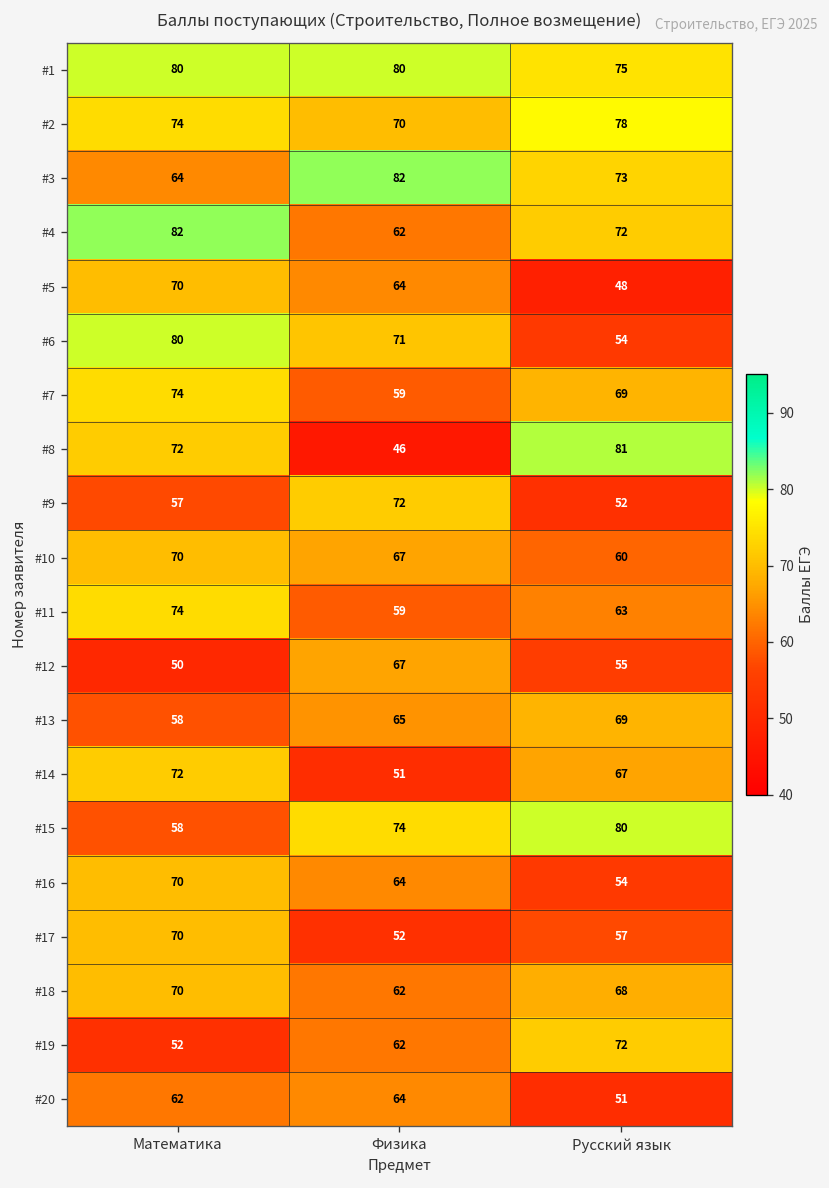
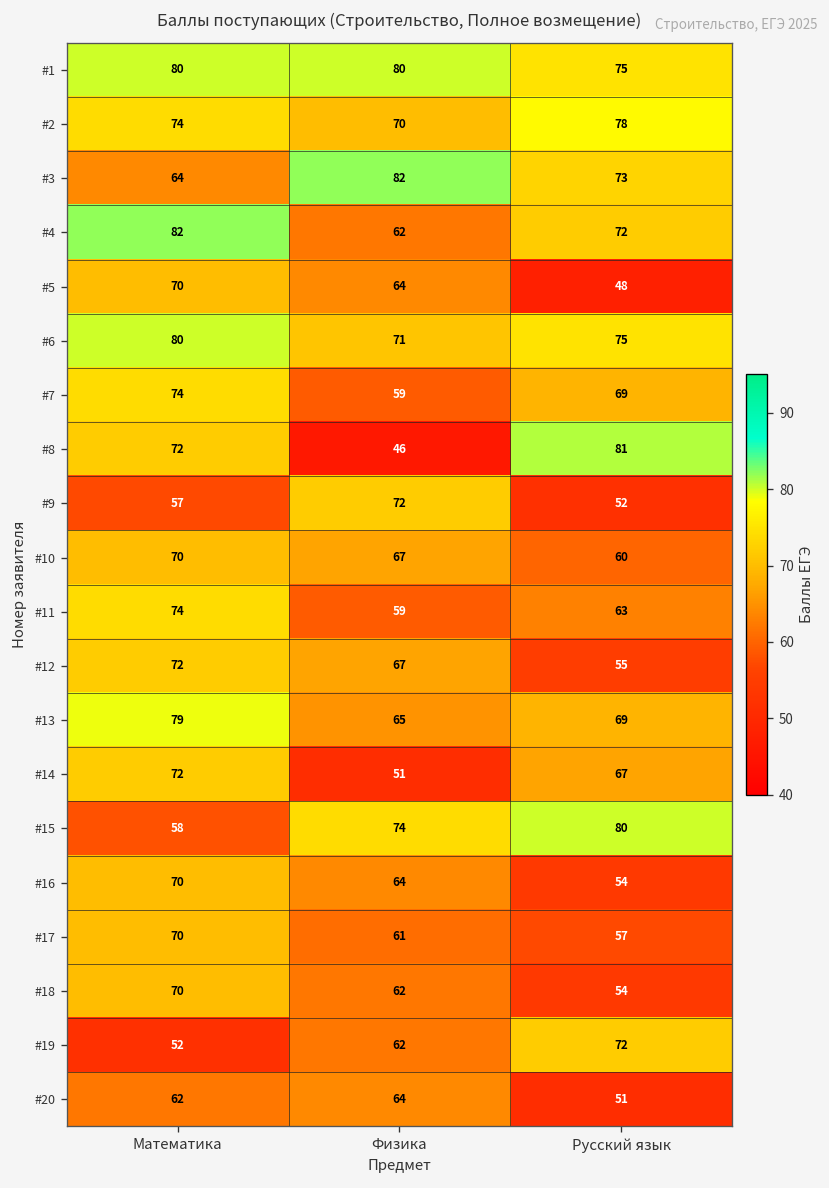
  {
    "#1": {
      "Математика": 80,
      "Физика": 80,
      "Русский язык": 75
    },
    "#2": {
      "Математика": 74,
      "Физика": 70,
      "Русский язык": 78
    },
    "#3": {
      "Математика": 64,
      "Физика": 82,
      "Русский язык": 73
    },
    "#4": {
      "Математика": 82,
      "Физика": 62,
      "Русский язык": 72
    },
    "#5": {
      "Математика": 70,
      "Физика": 64,
      "Русский язык": 48
    },
    "#6": {
      "Математика": 80,
      "Физика": 71,
-     "Русский язык": 54
+     "Русский язык": 75
    },
    "#7": {
      "Математика": 74,
      "Физика": 59,
      "Русский язык": 69
    },
    "#8": {
      "Математика": 72,
      "Физика": 46,
      "Русский язык": 81
    },
    "#9": {
      "Математика": 57,
      "Физика": 72,
      "Русский язык": 52
    },
    "#10": {
      "Математика": 70,
      "Физика": 67,
      "Русский язык": 60
    },
    "#11": {
      "Математика": 74,
      "Физика": 59,
      "Русский язык": 63
    },
    "#12": {
-     "Математика": 50,
+     "Математика": 72,
      "Физика": 67,
      "Русский язык": 55
    },
    "#13": {
-     "Математика": 58,
+     "Математика": 79,
      "Физика": 65,
      "Русский язык": 69
    },
    "#14": {
      "Математика": 72,
      "Физика": 51,
      "Русский язык": 67
    },
    "#15": {
      "Математика": 58,
      "Физика": 74,
      "Русский язык": 80
    },
    "#16": {
      "Математика": 70,
      "Физика": 64,
      "Русский язык": 54
    },
    "#17": {
      "Математика": 70,
-     "Физика": 52,
+     "Физика": 61,
      "Русский язык": 57
    },
    "#18": {
      "Математика": 70,
      "Физика": 62,
-     "Русский язык": 68
+     "Русский язык": 54
    },
    "#19": {
      "Математика": 52,
      "Физика": 62,
      "Русский язык": 72
    },
    "#20": {
      "Математика": 62,
      "Физика": 64,
      "Русский язык": 51
    }
  }
